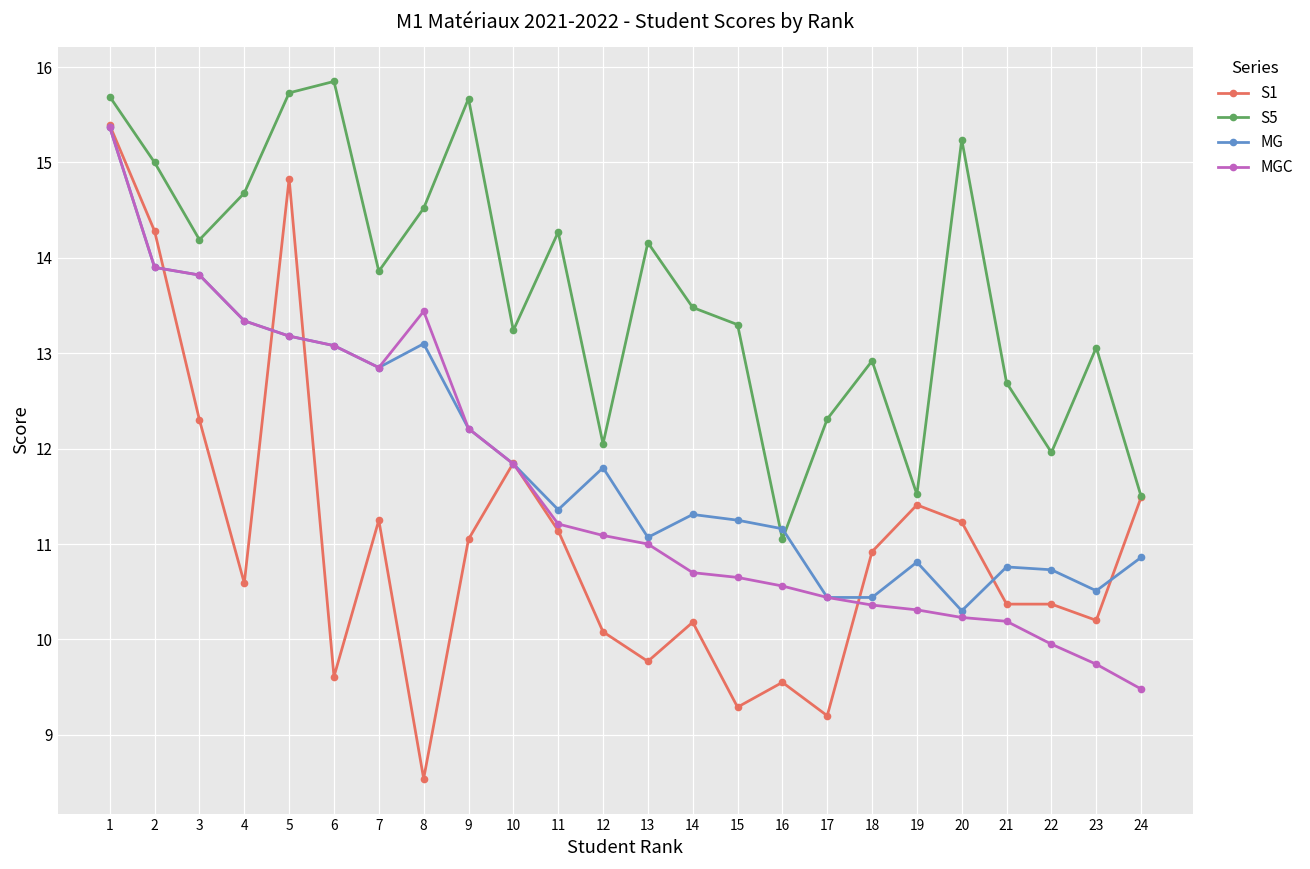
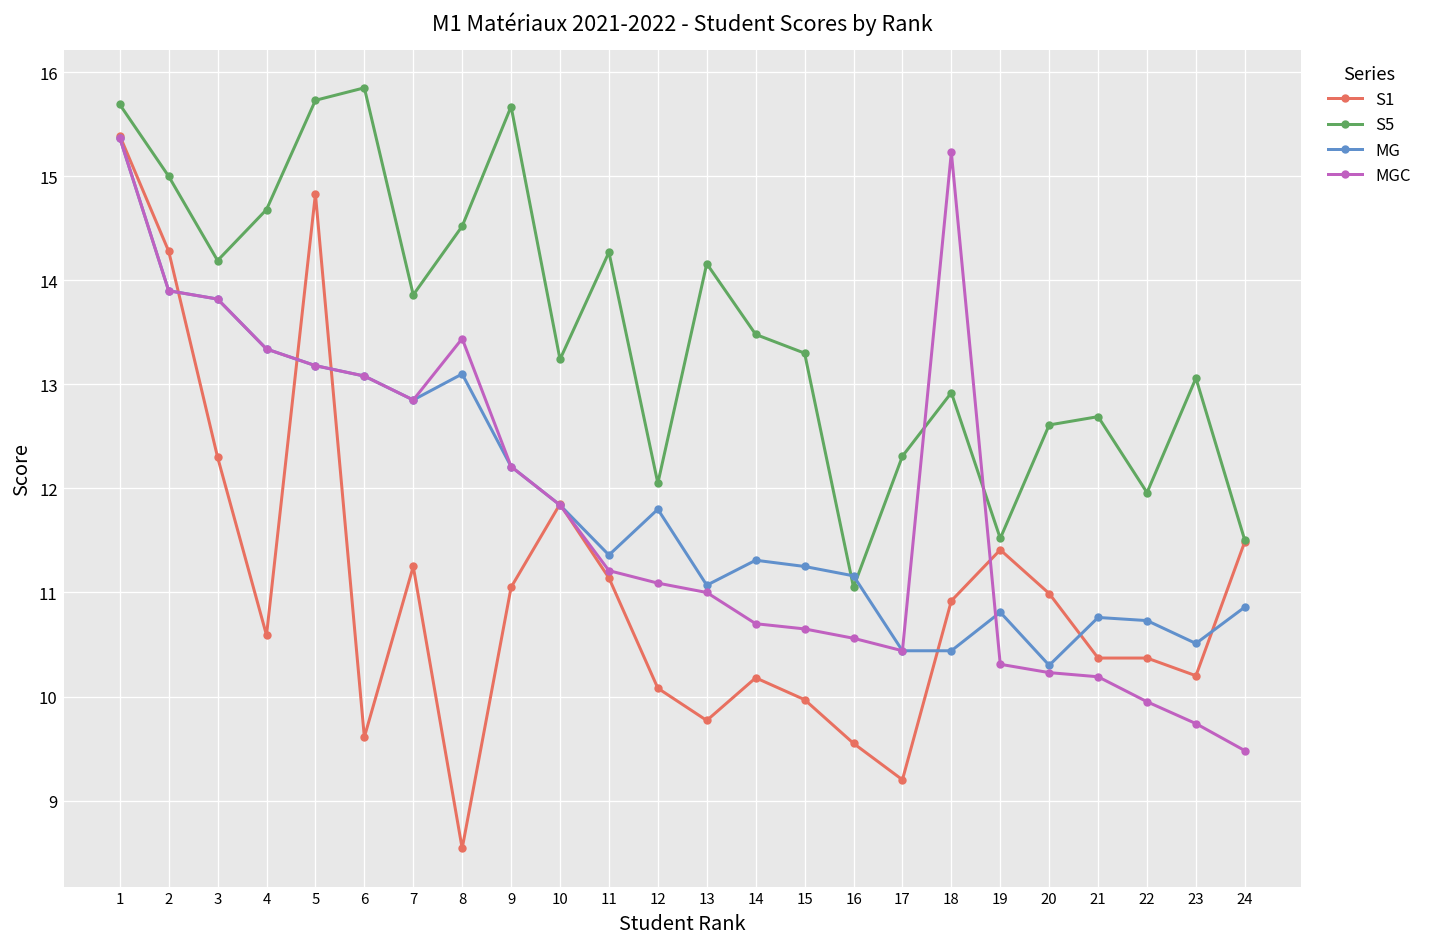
  {
    "S1": {
      "2": 14.3,
      "3": 12.3,
      "4": 10.6,
      "5": 14.8,
      "6": 9.6,
      "7": 11.3,
      "8": 8.5,
      "9": 11.1,
      "11": 11.1,
      "12": 10.1,
      "13": 9.8,
      "14": 10.2,
-     "15": 9.3,
+     "15": 10.0,
      "16": 9.6,
      "17": 9.2,
      "18": 10.9,
      "19": 11.4,
-     "20": 11.2,
+     "20": 11.0,
      "21": 10.4,
      "22": 10.4,
      "23": 10.2
    },
    "S5": {
      "1": 15.7,
      "2": 15.0,
      "3": 14.2,
      "4": 14.7,
      "5": 15.7,
      "6": 15.9,
      "7": 13.9,
      "8": 14.5,
      "9": 15.7,
      "10": 13.2,
      "11": 14.3,
      "12": 12.1,
      "13": 14.2,
      "14": 13.5,
      "15": 13.3,
      "16": 11.1,
      "17": 12.3,
      "18": 12.9,
      "19": 11.5,
-     "20": 15.2,
+     "20": 12.6,
      "21": 12.7,
      "22": 12.0,
      "23": 13.1
    },
    "MG": {
      "8": 13.1,
      "11": 11.4,
      "12": 11.8,
      "13": 11.1,
      "14": 11.3,
      "15": 11.3,
      "16": 11.2,
      "18": 10.4,
      "19": 10.8,
      "20": 10.3,
      "21": 10.8,
      "22": 10.7,
      "23": 10.5,
      "24": 10.9
    },
    "MGC": {
      "8": 13.4,
      "11": 11.2,
      "12": 11.1,
      "13": 11.0,
      "14": 10.7,
      "15": 10.7,
      "16": 10.6,
-     "18": 10.4,
+     "18": 15.2,
      "19": 10.3,
      "20": 10.2,
      "21": 10.2,
      "22": 10.0,
      "23": 9.7,
      "24": 9.5
    }
  }
